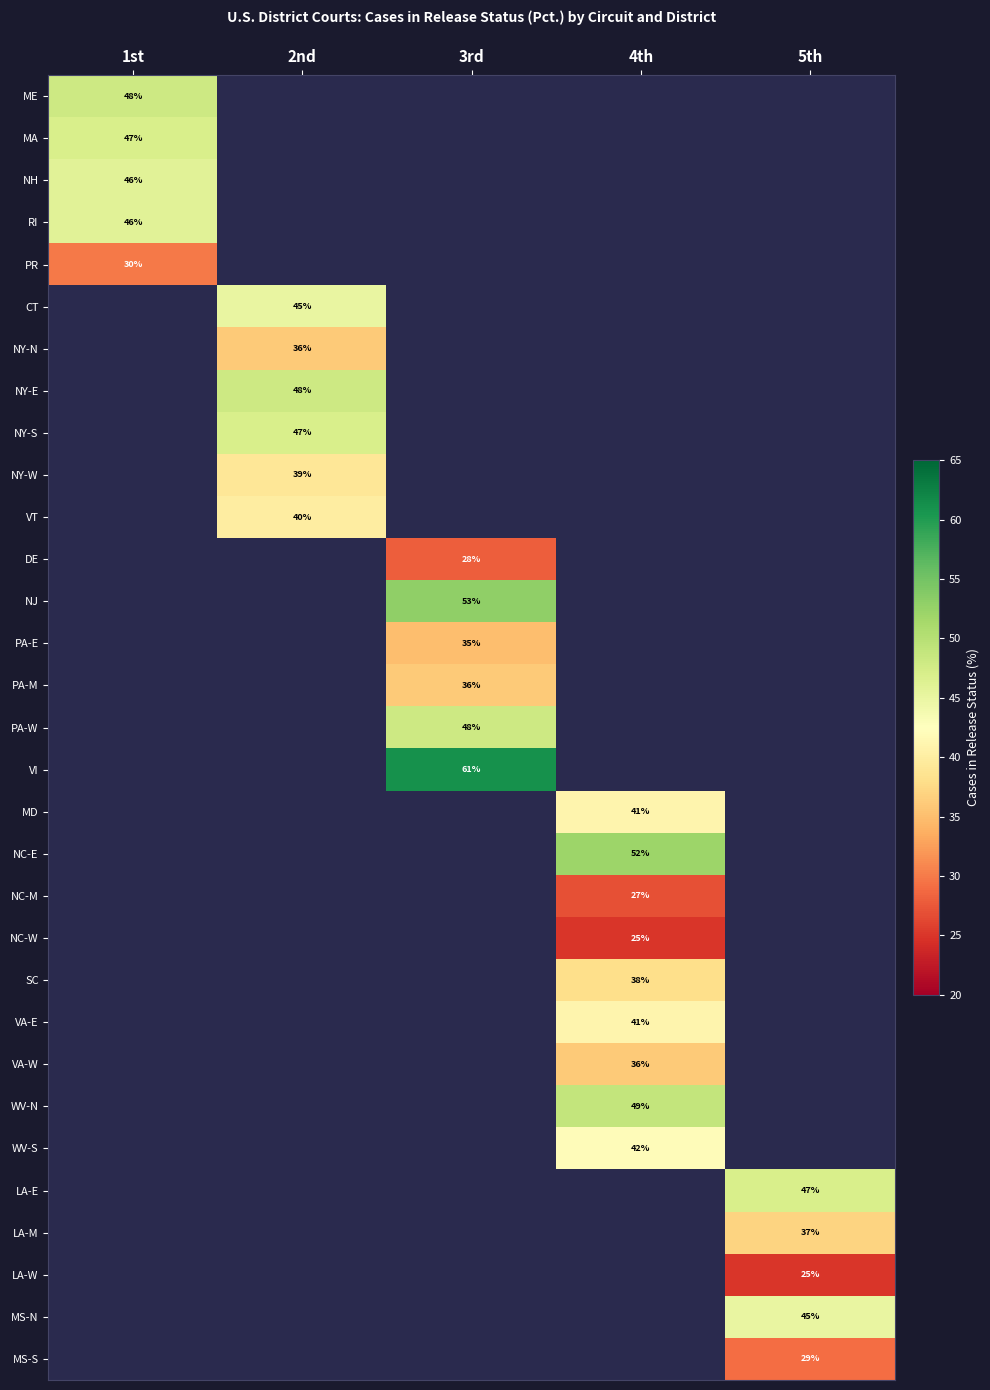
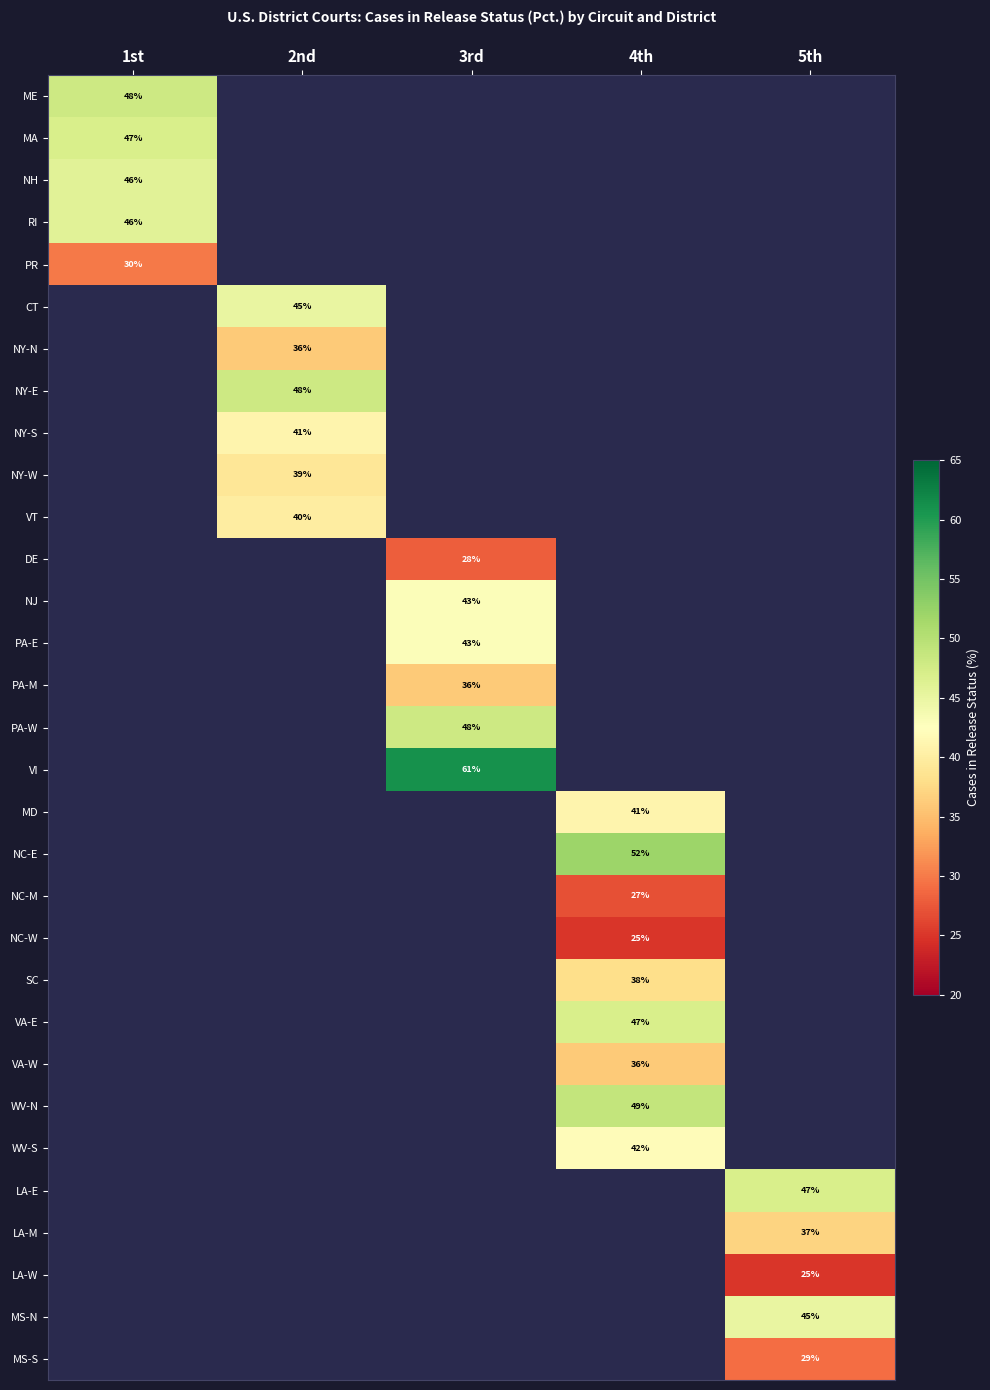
  {
    "ME": {
      "1st": "48%"
    },
    "MA": {
      "1st": "47%"
    },
    "NH": {
      "1st": "46%"
    },
    "RI": {
      "1st": "46%"
    },
    "PR": {
      "1st": "30%"
    },
    "CT": {
      "2nd": "45%"
    },
    "NY-N": {
      "2nd": "36%"
    },
    "NY-E": {
      "2nd": "48%"
    },
    "NY-S": {
-     "2nd": "47%"
+     "2nd": "41%"
    },
    "NY-W": {
      "2nd": "39%"
    },
    "VT": {
      "2nd": "40%"
    },
    "DE": {
      "3rd": "28%"
    },
    "NJ": {
-     "3rd": "53%"
+     "3rd": "43%"
    },
    "PA-E": {
-     "3rd": "35%"
+     "3rd": "43%"
    },
    "PA-M": {
      "3rd": "36%"
    },
    "PA-W": {
      "3rd": "48%"
    },
    "VI": {
      "3rd": "61%"
    },
    "MD": {
      "4th": "41%"
    },
    "NC-E": {
      "4th": "52%"
    },
    "NC-M": {
      "4th": "27%"
    },
    "NC-W": {
      "4th": "25%"
    },
    "SC": {
      "4th": "38%"
    },
    "VA-E": {
-     "4th": "41%"
+     "4th": "47%"
    },
    "VA-W": {
      "4th": "36%"
    },
    "WV-N": {
      "4th": "49%"
    },
    "WV-S": {
      "4th": "42%"
    },
    "LA-E": {
      "5th": "47%"
    },
    "LA-M": {
      "5th": "37%"
    },
    "LA-W": {
      "5th": "25%"
    },
    "MS-N": {
      "5th": "45%"
    },
    "MS-S": {
      "5th": "29%"
    }
  }
